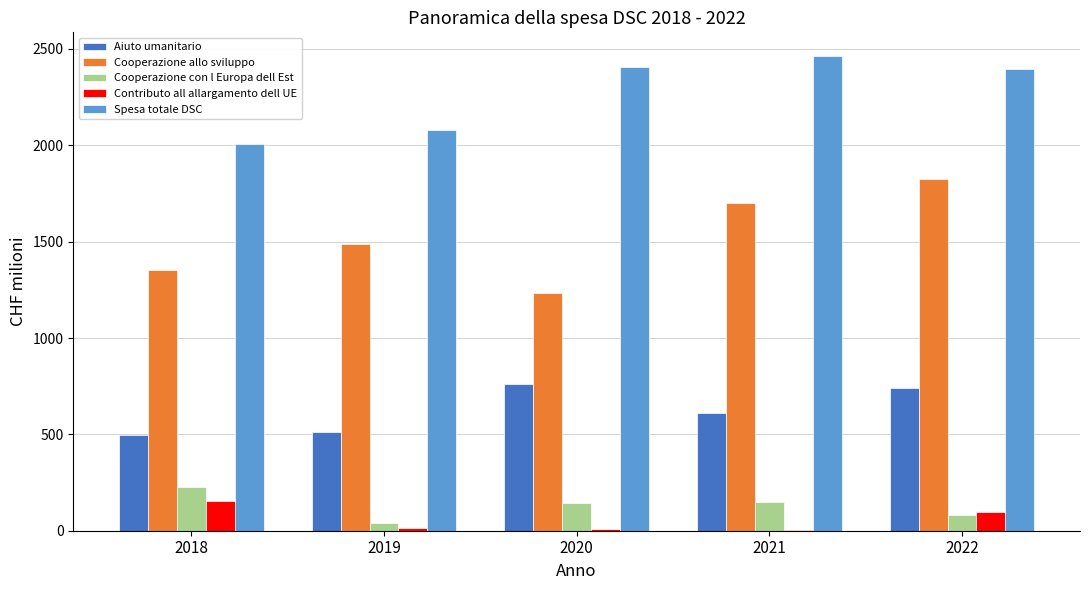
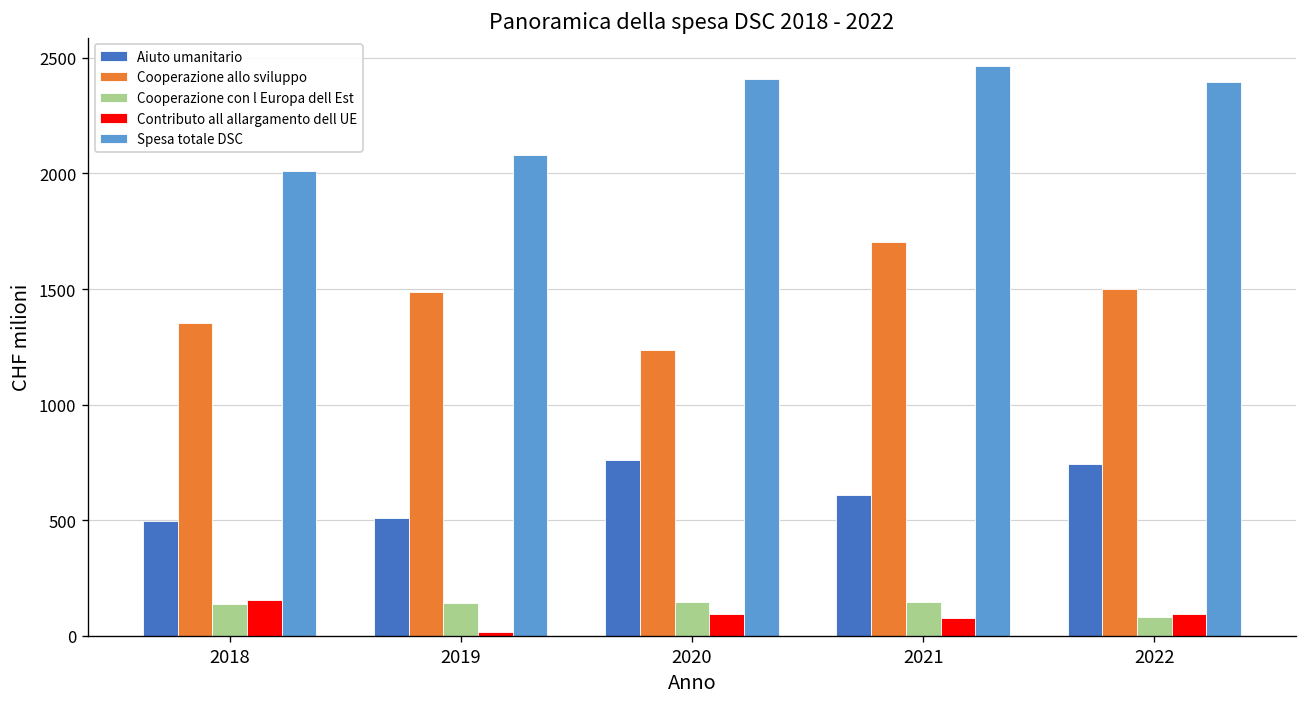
  {
    "Cooperazione allo sviluppo": {
      "2018": 1350,
      "2019": 1490,
      "2020": 1240,
      "2021": 1700,
-     "2022": 1830
+     "2022": 1500
    },
    "Cooperazione con l Europa dell Est": {
-     "2018": 230,
-     "2019": 40,
+     "2018": 140,
+     "2019": 140,
      "2020": 140,
      "2021": 150,
      "2022": 80
    },
    "Contributo all allargamento dell UE": {
      "2018": 150,
      "2019": 20,
-     "2020": 10,
-     "2021": 0,
+     "2020": 100,
+     "2021": 80,
      "2022": 90
    }
  }
